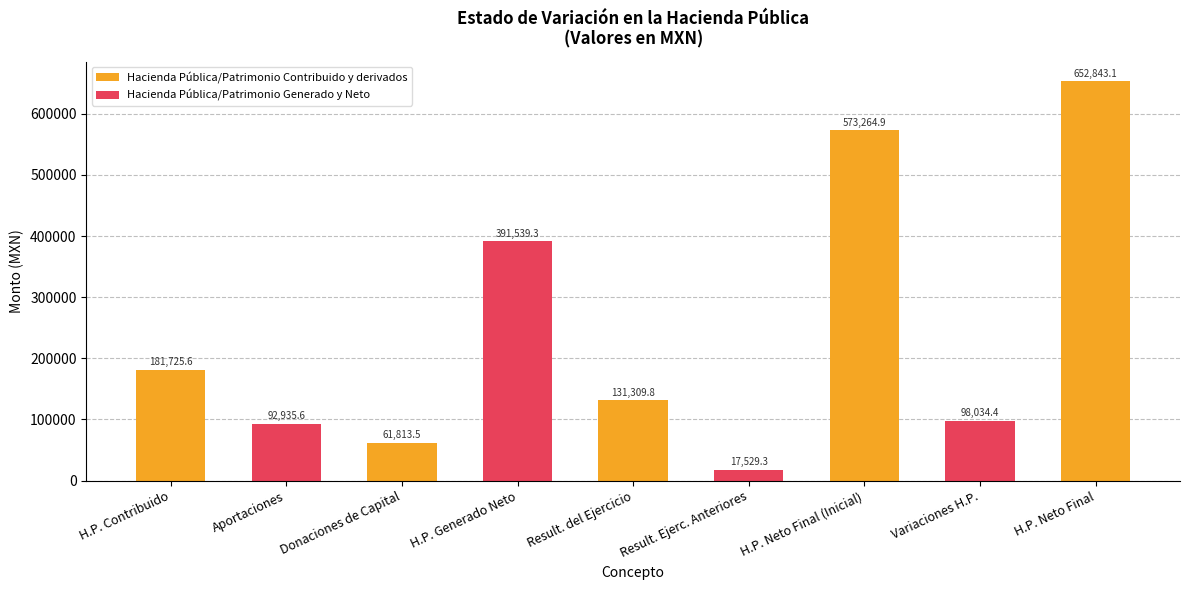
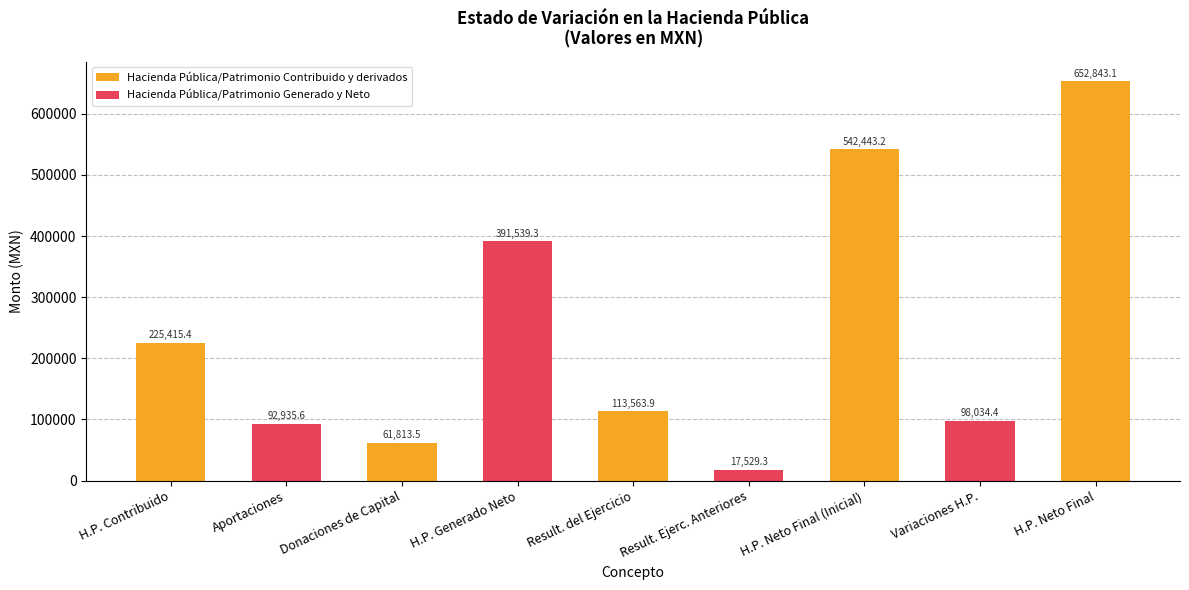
  {
    "Hacienda Pública/Patrimonio Contribuido y derivados": {
-     "H.P. Contribuido": "181,725.6",
+     "H.P. Contribuido": "225,415.4",
      "Donaciones de Capital": "61,813.5",
-     "Result. del Ejercicio": "131,309.8",
-     "H.P. Neto Final (Inicial)": "573,264.9",
+     "Result. del Ejercicio": "113,563.9",
+     "H.P. Neto Final (Inicial)": "542,443.2",
      "H.P. Neto Final": "652,843.1"
    },
    "Hacienda Pública/Patrimonio Generado y Neto": {
      "Aportaciones": "92,935.6",
      "H.P. Generado Neto": "391,539.3",
      "Result. Ejerc. Anteriores": "17,529.3",
      "Variaciones H.P.": "98,034.4"
    }
  }
